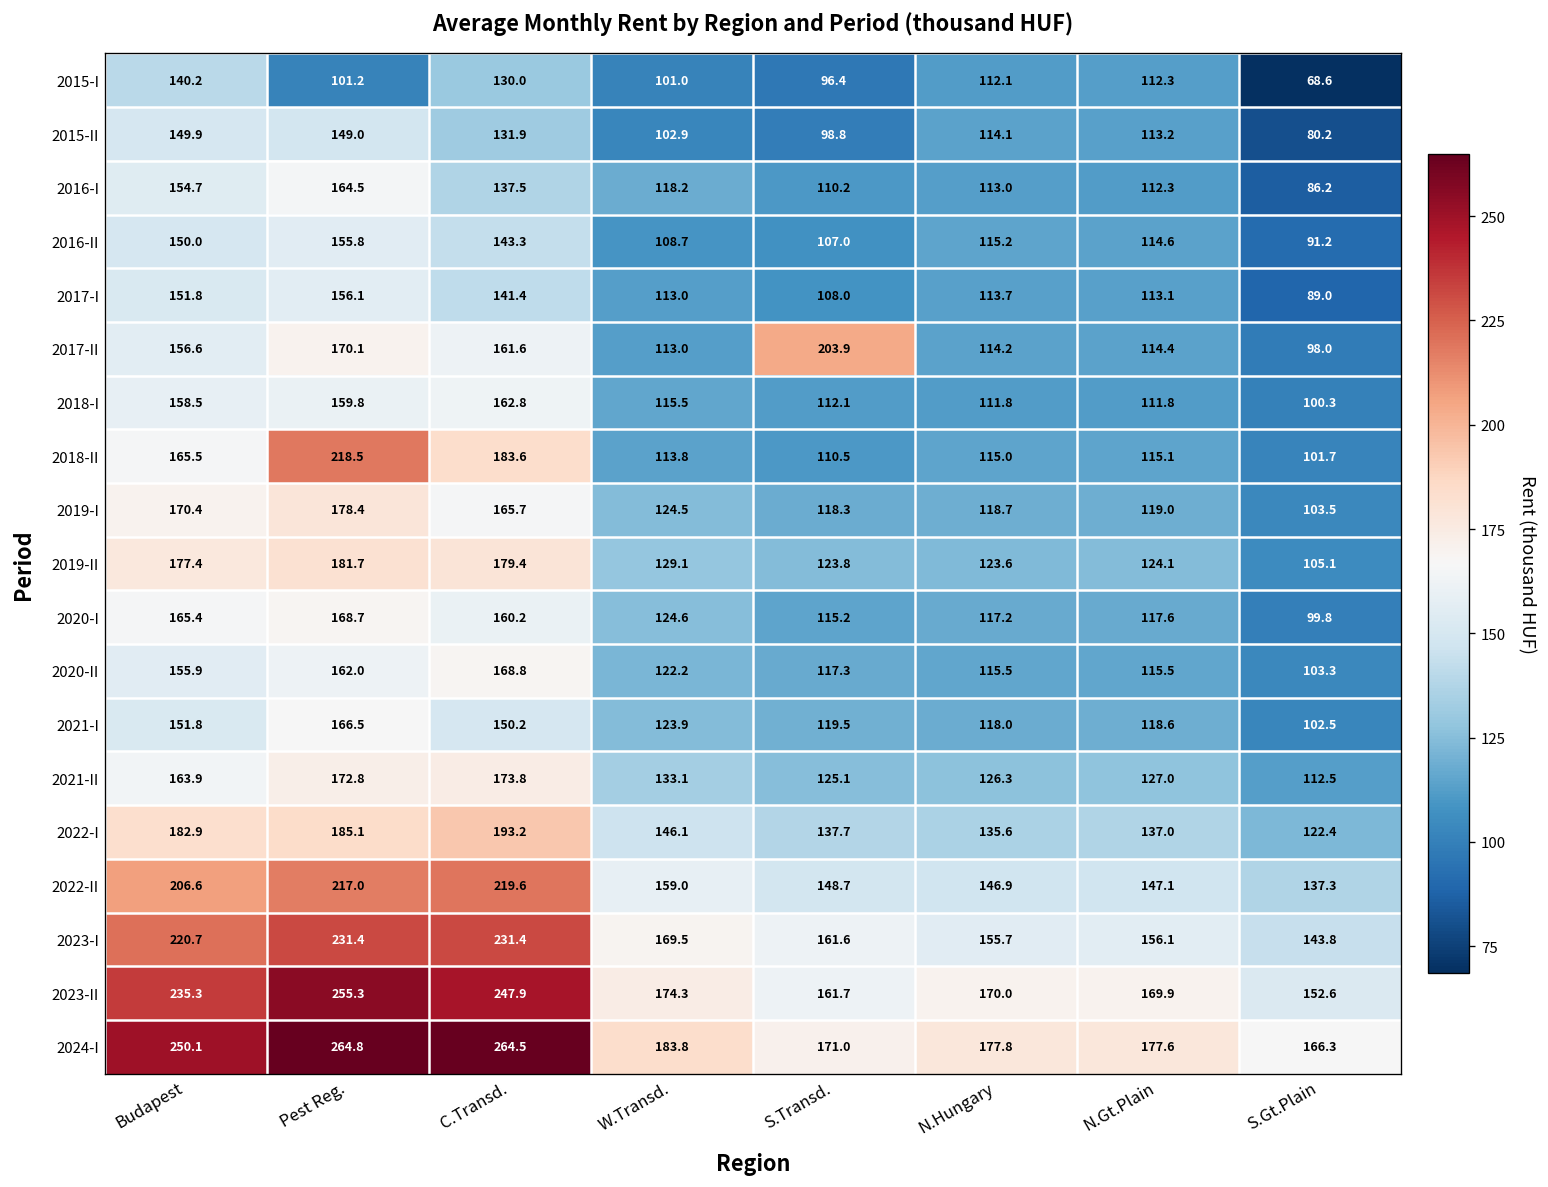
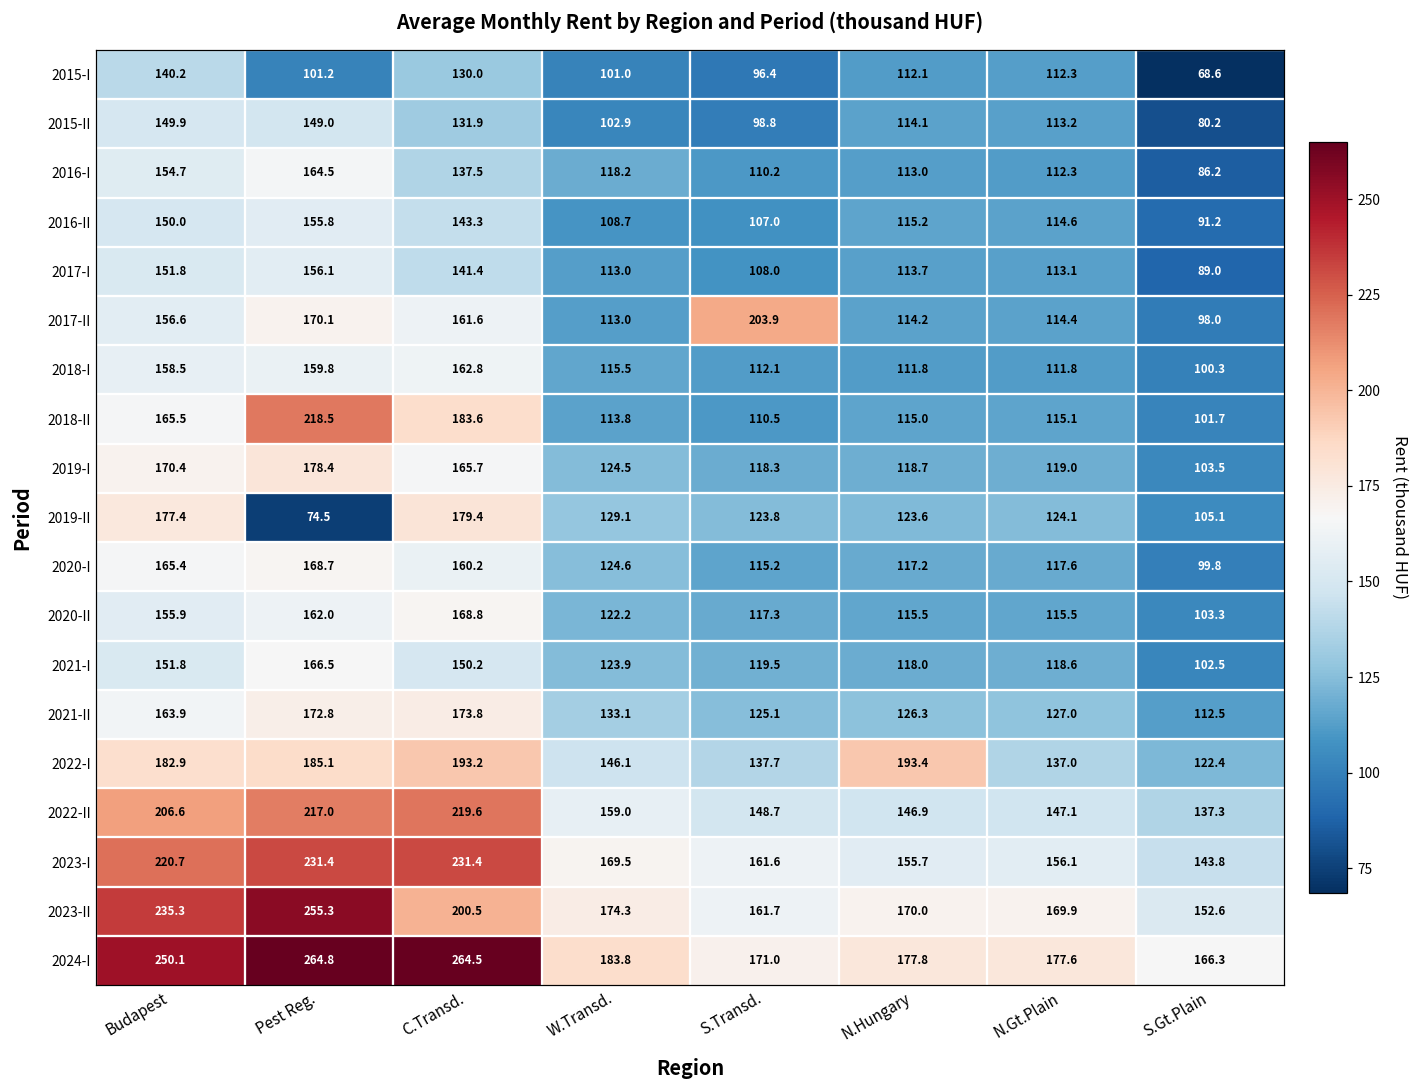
  {
    "2015-I": {
      "Budapest": 140.2,
      "Pest Reg.": 101.2,
      "C.Transd.": 130.0,
      "W.Transd.": 101.0,
      "S.Transd.": 96.4,
      "N.Hungary": 112.1,
      "N.Gt.Plain": 112.3,
      "S.Gt.Plain": 68.6
    },
    "2015-II": {
      "Budapest": 149.9,
      "Pest Reg.": 149.0,
      "C.Transd.": 131.9,
      "W.Transd.": 102.9,
      "S.Transd.": 98.8,
      "N.Hungary": 114.1,
      "N.Gt.Plain": 113.2,
      "S.Gt.Plain": 80.2
    },
    "2016-I": {
      "Budapest": 154.7,
      "Pest Reg.": 164.5,
      "C.Transd.": 137.5,
      "W.Transd.": 118.2,
      "S.Transd.": 110.2,
      "N.Hungary": 113.0,
      "N.Gt.Plain": 112.3,
      "S.Gt.Plain": 86.2
    },
    "2016-II": {
      "Budapest": 150.0,
      "Pest Reg.": 155.8,
      "C.Transd.": 143.3,
      "W.Transd.": 108.7,
      "S.Transd.": 107.0,
      "N.Hungary": 115.2,
      "N.Gt.Plain": 114.6,
      "S.Gt.Plain": 91.2
    },
    "2017-I": {
      "Budapest": 151.8,
      "Pest Reg.": 156.1,
      "C.Transd.": 141.4,
      "W.Transd.": 113.0,
      "S.Transd.": 108.0,
      "N.Hungary": 113.7,
      "N.Gt.Plain": 113.1,
      "S.Gt.Plain": 89.0
    },
    "2017-II": {
      "Budapest": 156.6,
      "Pest Reg.": 170.1,
      "C.Transd.": 161.6,
      "W.Transd.": 113.0,
      "S.Transd.": 203.9,
      "N.Hungary": 114.2,
      "N.Gt.Plain": 114.4,
      "S.Gt.Plain": 98.0
    },
    "2018-I": {
      "Budapest": 158.5,
      "Pest Reg.": 159.8,
      "C.Transd.": 162.8,
      "W.Transd.": 115.5,
      "S.Transd.": 112.1,
      "N.Hungary": 111.8,
      "N.Gt.Plain": 111.8,
      "S.Gt.Plain": 100.3
    },
    "2018-II": {
      "Budapest": 165.5,
      "Pest Reg.": 218.5,
      "C.Transd.": 183.6,
      "W.Transd.": 113.8,
      "S.Transd.": 110.5,
      "N.Hungary": 115.0,
      "N.Gt.Plain": 115.1,
      "S.Gt.Plain": 101.7
    },
    "2019-I": {
      "Budapest": 170.4,
      "Pest Reg.": 178.4,
      "C.Transd.": 165.7,
      "W.Transd.": 124.5,
      "S.Transd.": 118.3,
      "N.Hungary": 118.7,
      "N.Gt.Plain": 119.0,
      "S.Gt.Plain": 103.5
    },
    "2019-II": {
      "Budapest": 177.4,
-     "Pest Reg.": 181.7,
+     "Pest Reg.": 74.5,
      "C.Transd.": 179.4,
      "W.Transd.": 129.1,
      "S.Transd.": 123.8,
      "N.Hungary": 123.6,
      "N.Gt.Plain": 124.1,
      "S.Gt.Plain": 105.1
    },
    "2020-I": {
      "Budapest": 165.4,
      "Pest Reg.": 168.7,
      "C.Transd.": 160.2,
      "W.Transd.": 124.6,
      "S.Transd.": 115.2,
      "N.Hungary": 117.2,
      "N.Gt.Plain": 117.6,
      "S.Gt.Plain": 99.8
    },
    "2020-II": {
      "Budapest": 155.9,
      "Pest Reg.": 162.0,
      "C.Transd.": 168.8,
      "W.Transd.": 122.2,
      "S.Transd.": 117.3,
      "N.Hungary": 115.5,
      "N.Gt.Plain": 115.5,
      "S.Gt.Plain": 103.3
    },
    "2021-I": {
      "Budapest": 151.8,
      "Pest Reg.": 166.5,
      "C.Transd.": 150.2,
      "W.Transd.": 123.9,
      "S.Transd.": 119.5,
      "N.Hungary": 118.0,
      "N.Gt.Plain": 118.6,
      "S.Gt.Plain": 102.5
    },
    "2021-II": {
      "Budapest": 163.9,
      "Pest Reg.": 172.8,
      "C.Transd.": 173.8,
      "W.Transd.": 133.1,
      "S.Transd.": 125.1,
      "N.Hungary": 126.3,
      "N.Gt.Plain": 127.0,
      "S.Gt.Plain": 112.5
    },
    "2022-I": {
      "Budapest": 182.9,
      "Pest Reg.": 185.1,
      "C.Transd.": 193.2,
      "W.Transd.": 146.1,
      "S.Transd.": 137.7,
-     "N.Hungary": 135.6,
+     "N.Hungary": 193.4,
      "N.Gt.Plain": 137.0,
      "S.Gt.Plain": 122.4
    },
    "2022-II": {
      "Budapest": 206.6,
      "Pest Reg.": 217.0,
      "C.Transd.": 219.6,
      "W.Transd.": 159.0,
      "S.Transd.": 148.7,
      "N.Hungary": 146.9,
      "N.Gt.Plain": 147.1,
      "S.Gt.Plain": 137.3
    },
    "2023-I": {
      "Budapest": 220.7,
      "Pest Reg.": 231.4,
      "C.Transd.": 231.4,
      "W.Transd.": 169.5,
      "S.Transd.": 161.6,
      "N.Hungary": 155.7,
      "N.Gt.Plain": 156.1,
      "S.Gt.Plain": 143.8
    },
    "2023-II": {
      "Budapest": 235.3,
      "Pest Reg.": 255.3,
-     "C.Transd.": 247.9,
+     "C.Transd.": 200.5,
      "W.Transd.": 174.3,
      "S.Transd.": 161.7,
      "N.Hungary": 170.0,
      "N.Gt.Plain": 169.9,
      "S.Gt.Plain": 152.6
    },
    "2024-I": {
      "Budapest": 250.1,
      "Pest Reg.": 264.8,
      "C.Transd.": 264.5,
      "W.Transd.": 183.8,
      "S.Transd.": 171.0,
      "N.Hungary": 177.8,
      "N.Gt.Plain": 177.6,
      "S.Gt.Plain": 166.3
    }
  }
